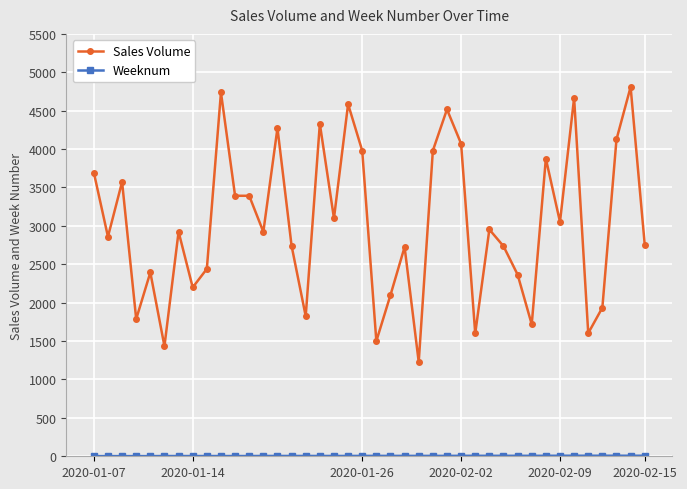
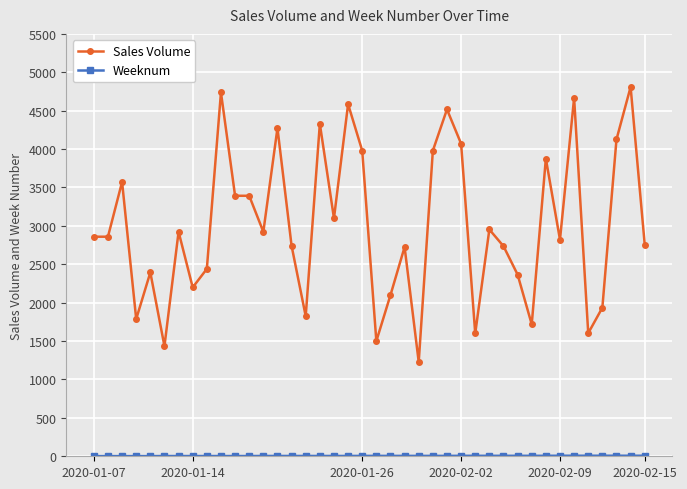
  {
    "Sales Volume": {
-     "2020-01-07": 3700,
+     "2020-01-07": 2900,
      "2020-01-14": 2200,
      "2020-01-26": 4000,
      "2020-02-02": 4100,
-     "2020-02-09": 3100,
+     "2020-02-09": 2800,
      "2020-02-15": 2800
    },
    "Weeknum": {
      "2020-01-07": 0,
      "2020-01-14": 0,
      "2020-01-26": 0,
      "2020-02-02": 0,
      "2020-02-09": 0,
      "2020-02-15": 0
    }
  }
